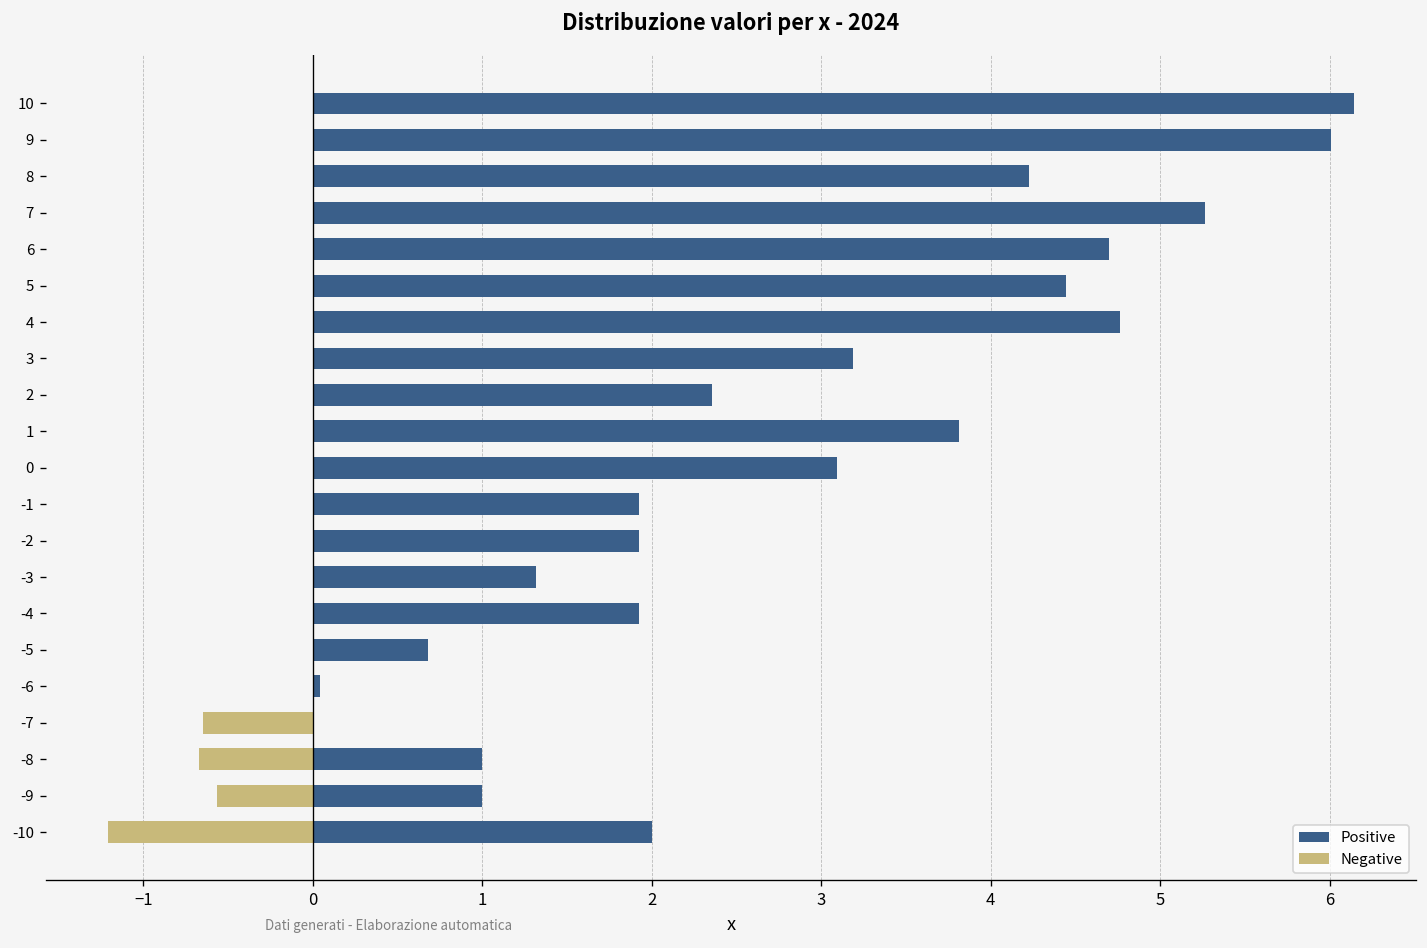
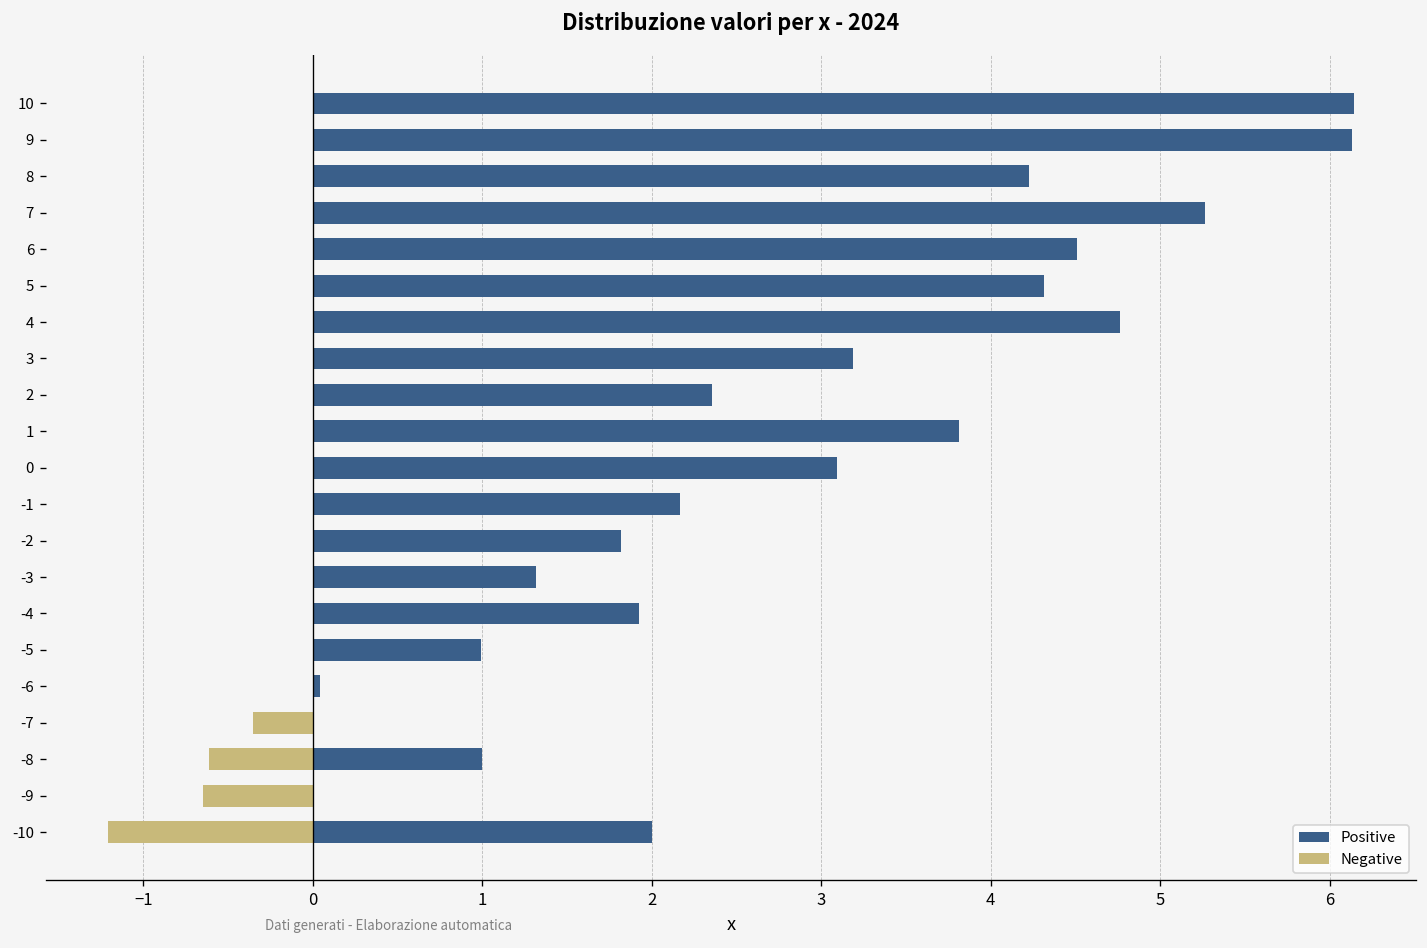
  {
    "Positive": {
      "10": 6.14,
-     "9": 6.01,
+     "9": 6.13,
      "8": 4.22,
      "7": 5.27,
-     "6": 4.70,
-     "5": 4.44,
+     "6": 4.51,
+     "5": 4.31,
      "4": 4.76,
      "3": 3.19,
      "2": 2.36,
      "1": 3.81,
      "0": 3.10,
-     "-1": 1.92,
-     "-2": 1.93,
+     "-1": 2.17,
+     "-2": 1.82,
      "-3": 1.32,
      "-4": 1.93,
-     "-5": 0.68,
+     "-5": 0.99,
      "-6": 0.04,
      "-7": 0.00,
      "-8": 1.00,
-     "-9": 1,
+     "-9": 0,
      "-10": 2.00
    },
    "Negative": {
      "10": 0.00,
      "9": 0.00,
      "8": 0.00,
      "7": 0.00,
      "6": 0.00,
      "5": 0.00,
      "4": 0.00,
      "3": 0.00,
      "2": 0.00,
      "1": 0.00,
      "0": 0.00,
      "-1": 0.00,
      "-2": 0.00,
      "-3": 0.00,
      "-4": 0.00,
      "-5": 0.00,
      "-6": 0.00,
-     "-7": -0.65,
-     "-8": -0.67,
-     "-9": -0.57,
+     "-7": -0.35,
+     "-8": -0.61,
+     "-9": -0.65,
      "-10": -1.21
    }
  }
